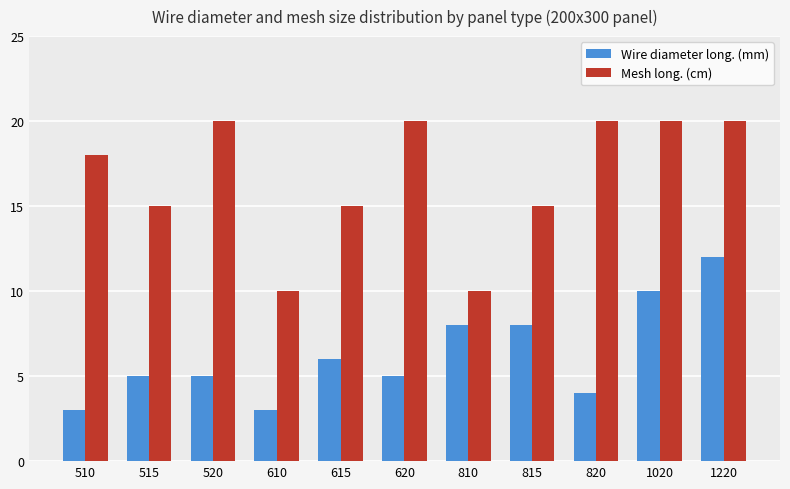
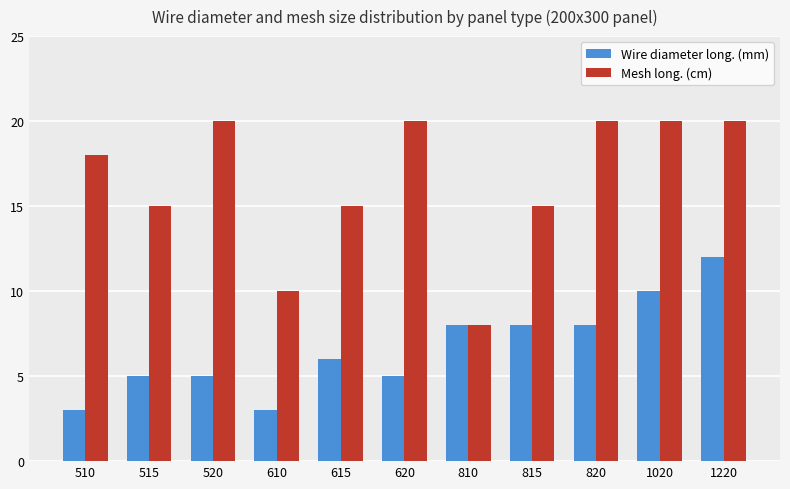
  {
    "Wire diameter long. (mm)": {
      "510": 3,
      "515": 5,
      "520": 5,
      "610": 3,
      "615": 6,
      "620": 5,
      "810": 8,
      "815": 8,
-     "820": 4,
+     "820": 8,
      "1020": 10,
      "1220": 12
    },
    "Mesh long. (cm)": {
      "510": 18,
      "515": 15,
      "520": 20,
      "610": 10,
      "615": 15,
      "620": 20,
-     "810": 10,
+     "810": 8,
      "815": 15,
      "820": 20,
      "1020": 20,
      "1220": 20
    }
  }
